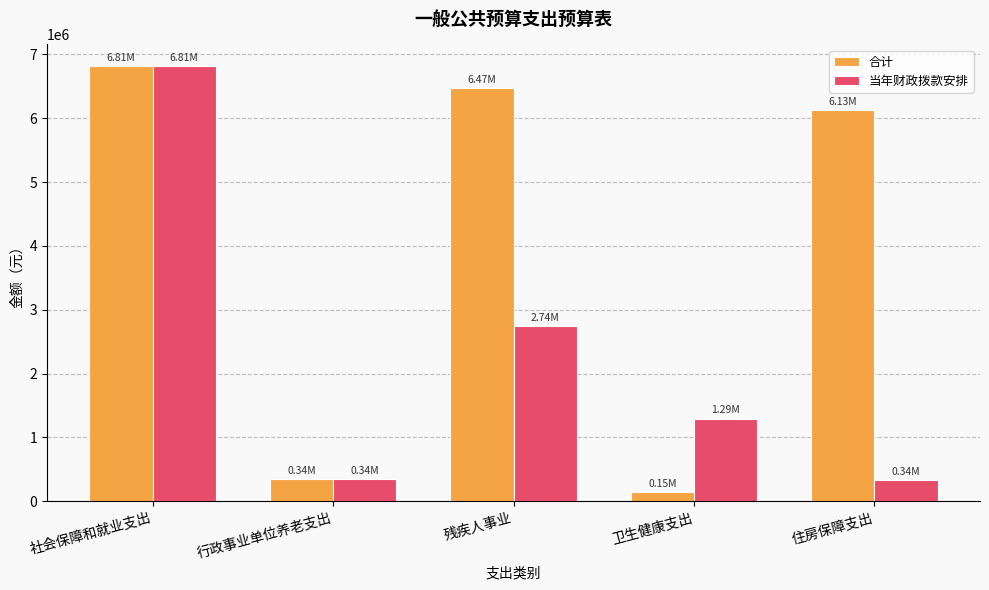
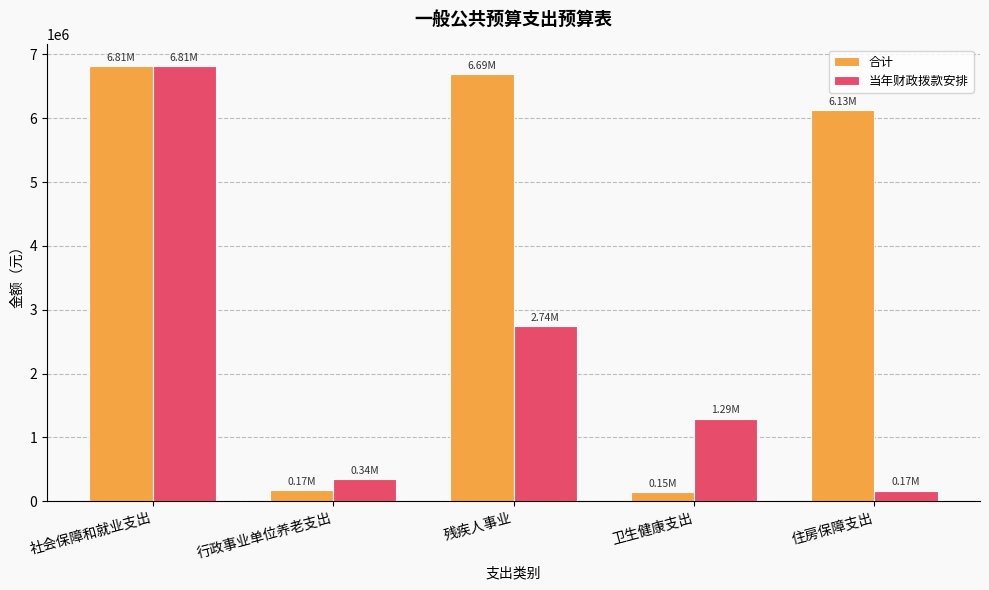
  {
    "合计": {
      "社会保障和就业支出": "6.81M",
-     "行政事业单位养老支出": "0.34M",
-     "残疾人事业": "6.47M",
+     "行政事业单位养老支出": "0.17M",
+     "残疾人事业": "6.69M",
      "卫生健康支出": "0.15M",
      "住房保障支出": "6.13M"
    },
    "当年财政拨款安排": {
      "社会保障和就业支出": "6.81M",
      "行政事业单位养老支出": "0.34M",
      "残疾人事业": "2.74M",
      "卫生健康支出": "1.29M",
-     "住房保障支出": "0.34M"
+     "住房保障支出": "0.17M"
    }
  }
